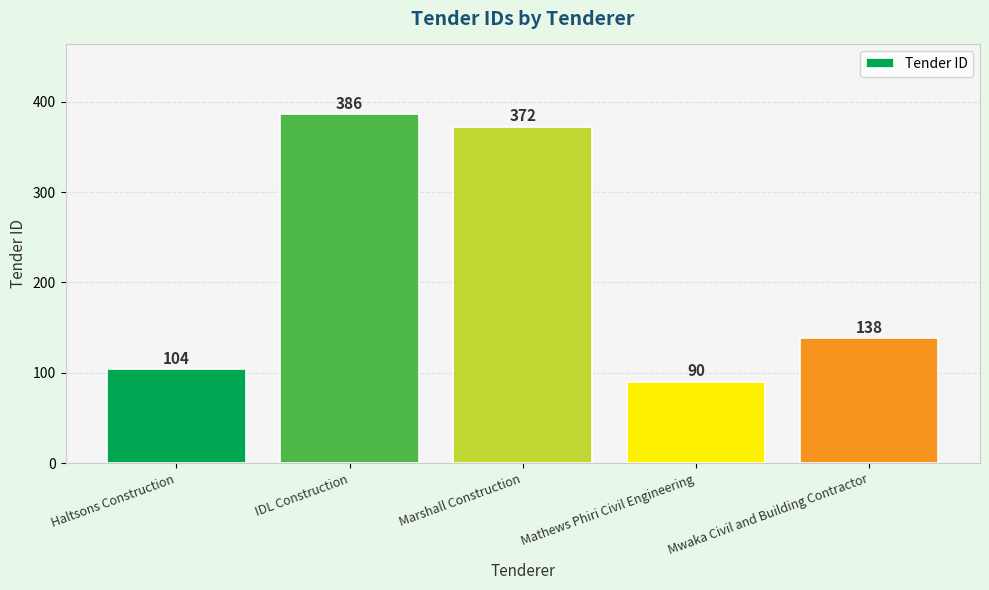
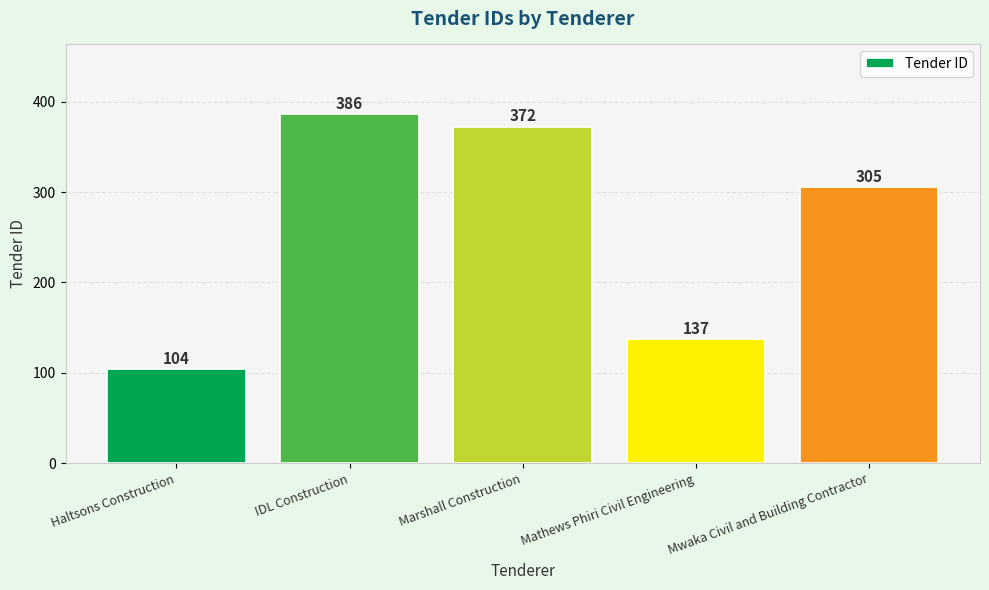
  {
    "Haltsons Construction": 104,
    "IDL Construction": 386,
    "Marshall Construction": 372,
-   "Mathews Phiri Civil Engineering": 90,
-   "Mwaka Civil and Building Contractor": 138
+   "Mathews Phiri Civil Engineering": 137,
+   "Mwaka Civil and Building Contractor": 305
  }
